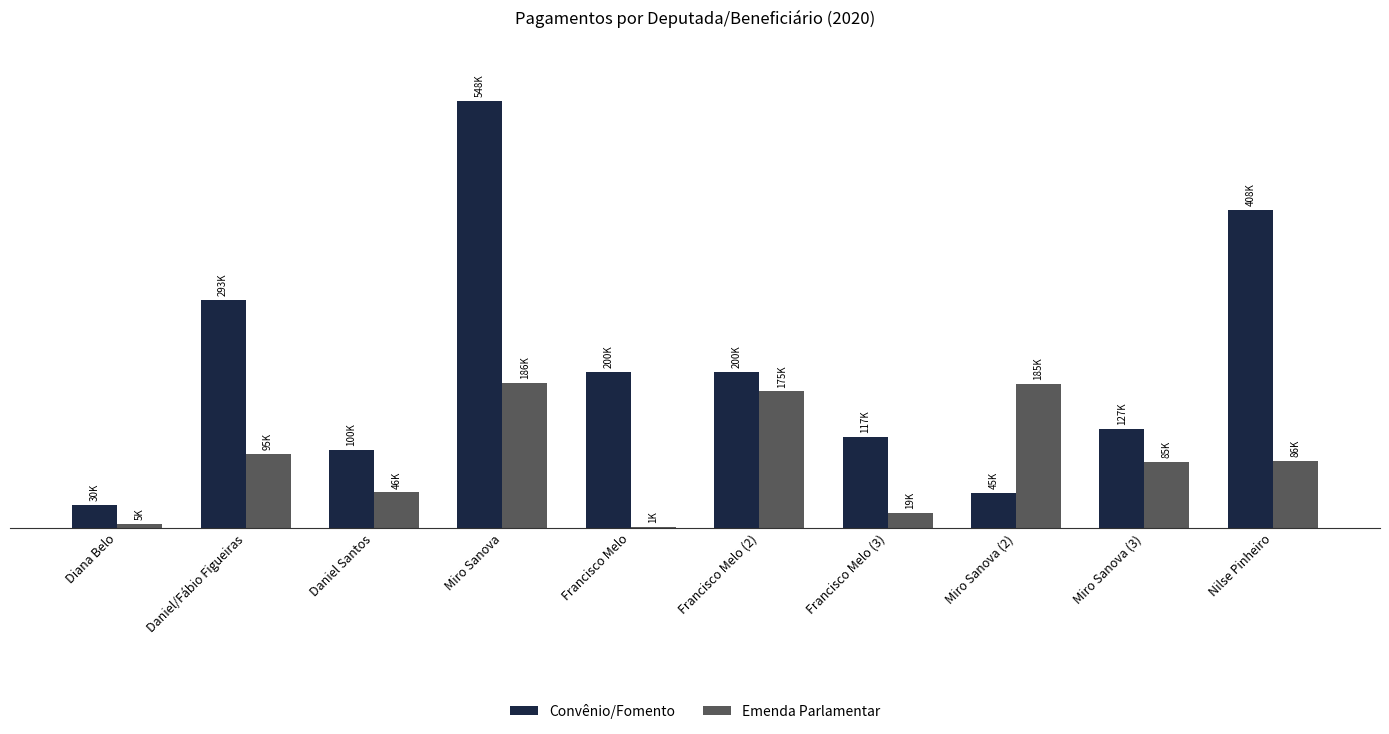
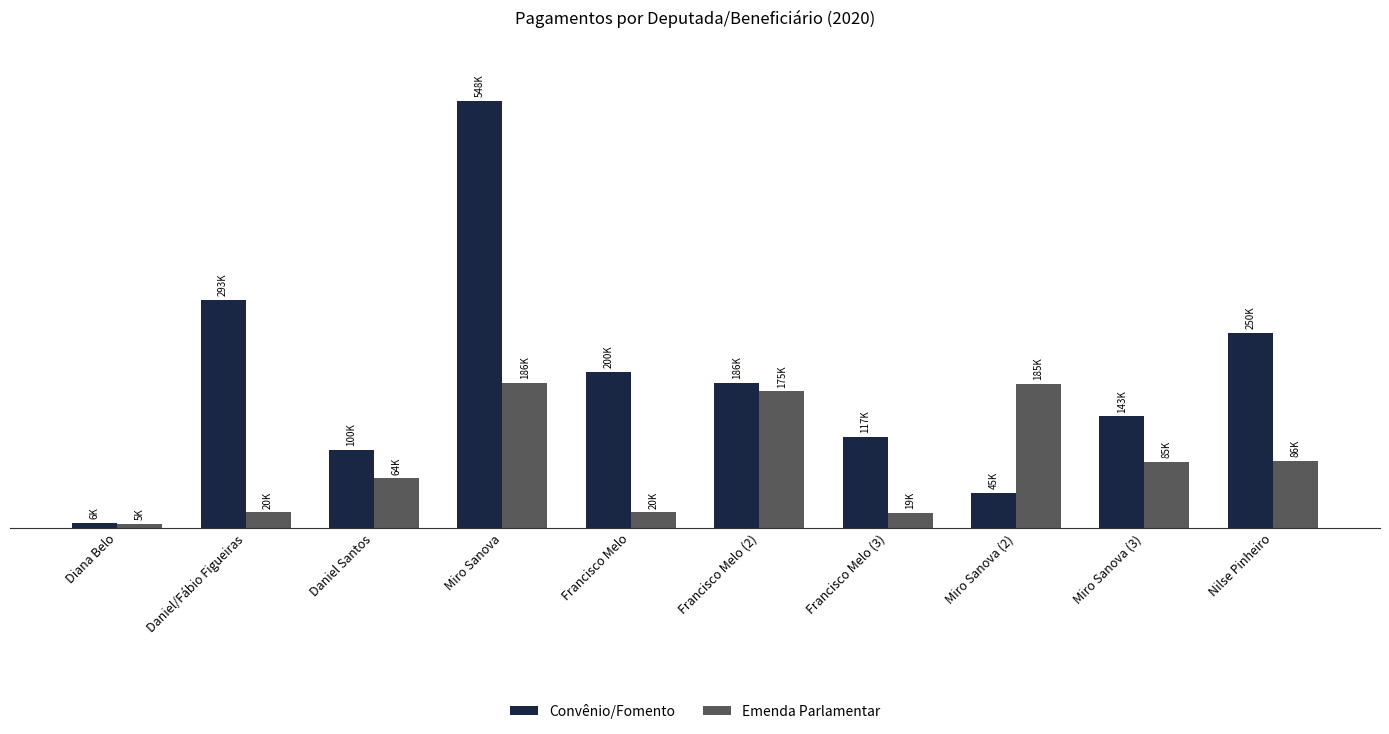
  {
    "Convênio/Fomento": {
-     "Diana Belo": "30K",
+     "Diana Belo": "6K",
      "Daniel/Fábio Figueiras": "293K",
      "Daniel Santos": "100K",
      "Miro Sanova": "548K",
      "Francisco Melo": "200K",
-     "Francisco Melo (2)": "200K",
+     "Francisco Melo (2)": "186K",
      "Francisco Melo (3)": "117K",
      "Miro Sanova (2)": "45K",
-     "Miro Sanova (3)": "127K",
-     "Nilse Pinheiro": "408K"
+     "Miro Sanova (3)": "143K",
+     "Nilse Pinheiro": "250K"
    },
    "Emenda Parlamentar": {
      "Diana Belo": "5K",
-     "Daniel/Fábio Figueiras": "95K",
-     "Daniel Santos": "46K",
+     "Daniel/Fábio Figueiras": "20K",
+     "Daniel Santos": "64K",
      "Miro Sanova": "186K",
-     "Francisco Melo": "1K",
+     "Francisco Melo": "20K",
      "Francisco Melo (2)": "175K",
      "Francisco Melo (3)": "19K",
      "Miro Sanova (2)": "185K",
      "Miro Sanova (3)": "85K",
      "Nilse Pinheiro": "86K"
    }
  }
